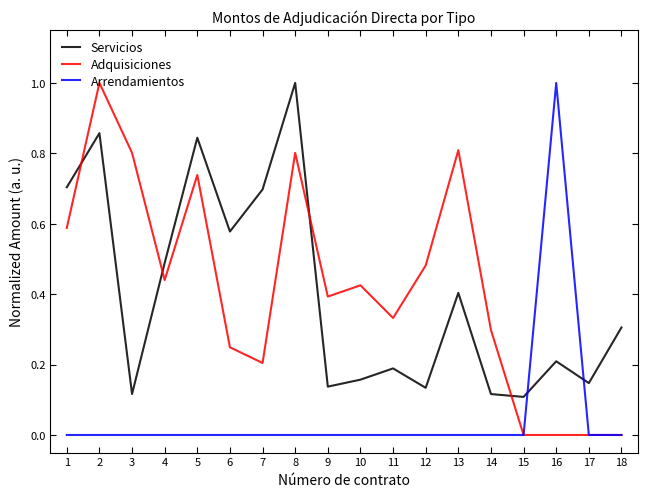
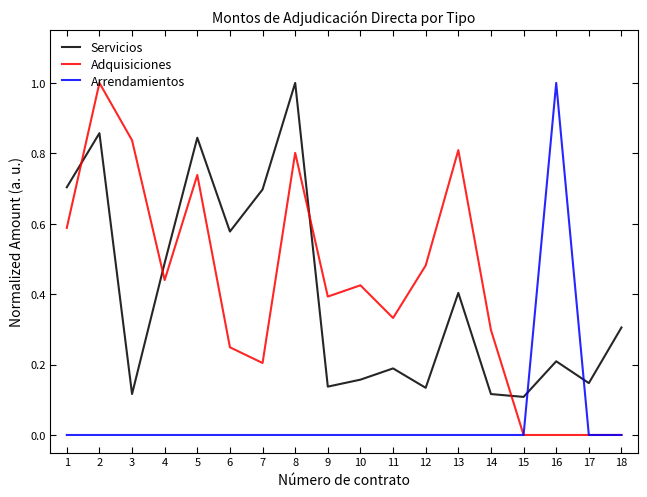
  {
    "Servicios": {
      "1": 0.70,
      "2": 0.86,
      "3": 0.12,
      "4": 0.49,
      "5": 0.84,
      "6": 0.58,
      "7": 0.70,
      "8": 1.00,
      "9": 0.14,
      "10": 0.16,
      "11": 0.19,
      "12": 0.13,
      "13": 0.40,
      "14": 0.12,
      "15": 0.11,
      "16": 0.21,
      "17": 0.15,
      "18": 0.31
    },
    "Adquisiciones": {
      "1": 0.59,
      "2": 1.00,
-     "3": 0.80,
+     "3": 0.84,
      "4": 0.44,
      "5": 0.74,
      "6": 0.25,
      "7": 0.20,
      "8": 0.80,
      "9": 0.39,
      "10": 0.43,
      "11": 0.33,
      "12": 0.48,
      "13": 0.81,
      "14": 0.30,
      "16": 0.00
    },
    "Arrendamientos": {
      "1": 0.00,
      "2": 0.00,
      "3": 0.00,
      "4": 0.00,
      "5": 0.00,
      "6": 0.00,
      "7": 0.00,
      "8": 0.00,
      "9": 0.00,
      "10": 0.00,
      "11": 0.00,
      "12": 0.00,
      "13": 0.00,
      "14": 0.00,
      "16": 1.00
    }
  }
